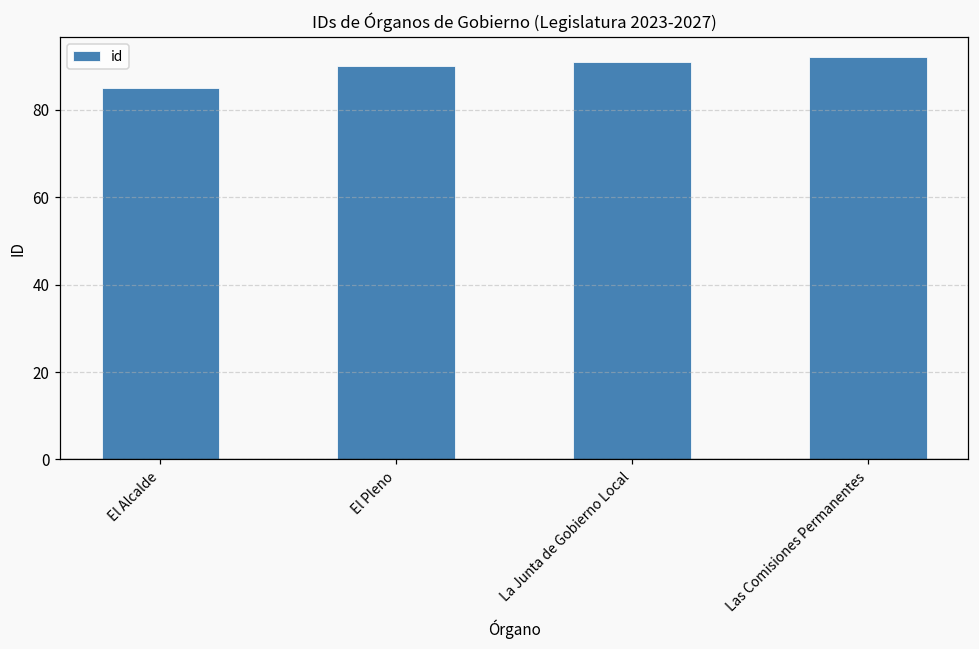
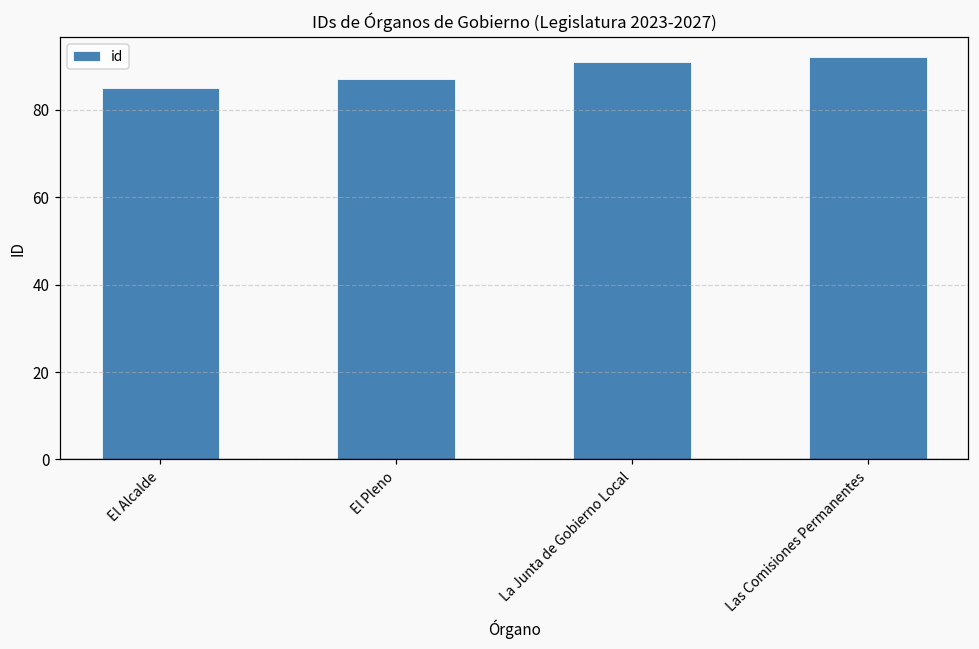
  {
    "El Alcalde": 85,
-   "El Pleno": 90,
+   "El Pleno": 87,
    "La Junta de Gobierno Local": 91,
    "Las Comisiones Permanentes": 92
  }
